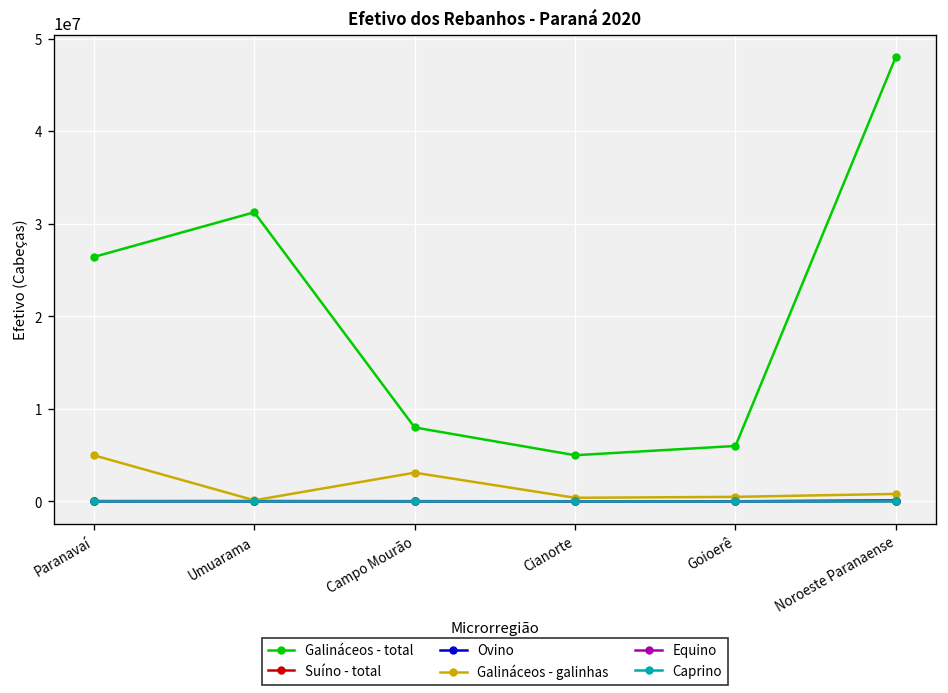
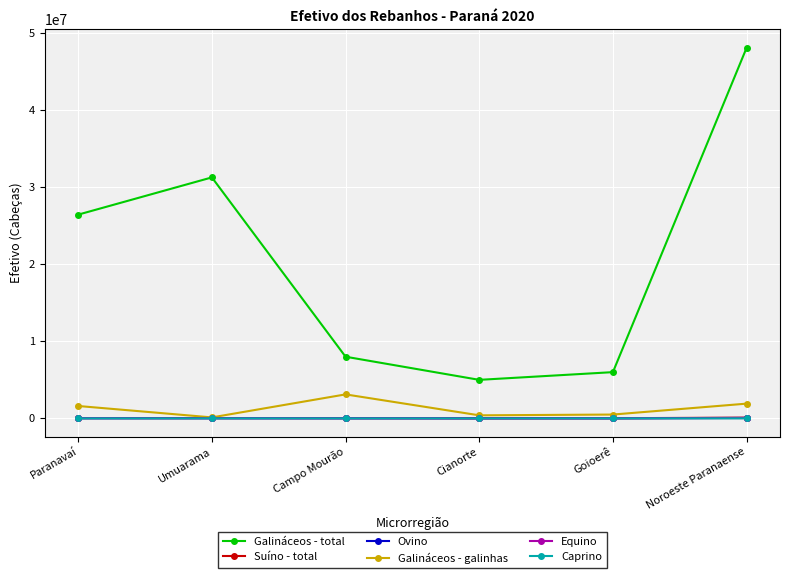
  {
    "Galináceos - total": {
      "Paranavaí": 26000000,
      "Umuarama": 31000000,
      "Campo Mourão": 8000000,
      "Cianorte": 5000000,
      "Goioerê": 6000000,
      "Noroeste Paranaense": 48000000
    },
    "Caprino": {
      "Paranavaí": 0,
      "Campo Mourão": 0,
      "Cianorte": 0,
      "Goioerê": 0,
      "Noroeste Paranaense": 0
    },
    "Galináceos - galinhas": {
-     "Paranavaí": 5000000,
+     "Paranavaí": 2000000,
      "Campo Mourão": 3000000,
      "Cianorte": 0,
      "Goioerê": 1000000,
-     "Noroeste Paranaense": 1000000
+     "Noroeste Paranaense": 2000000
    }
  }
